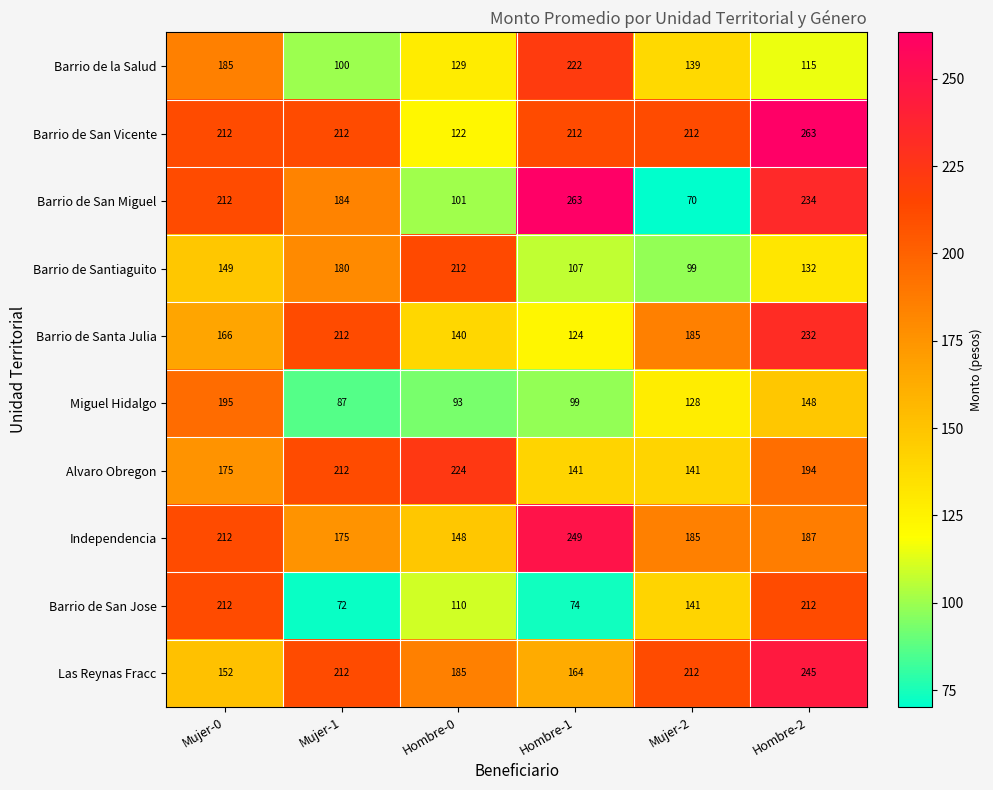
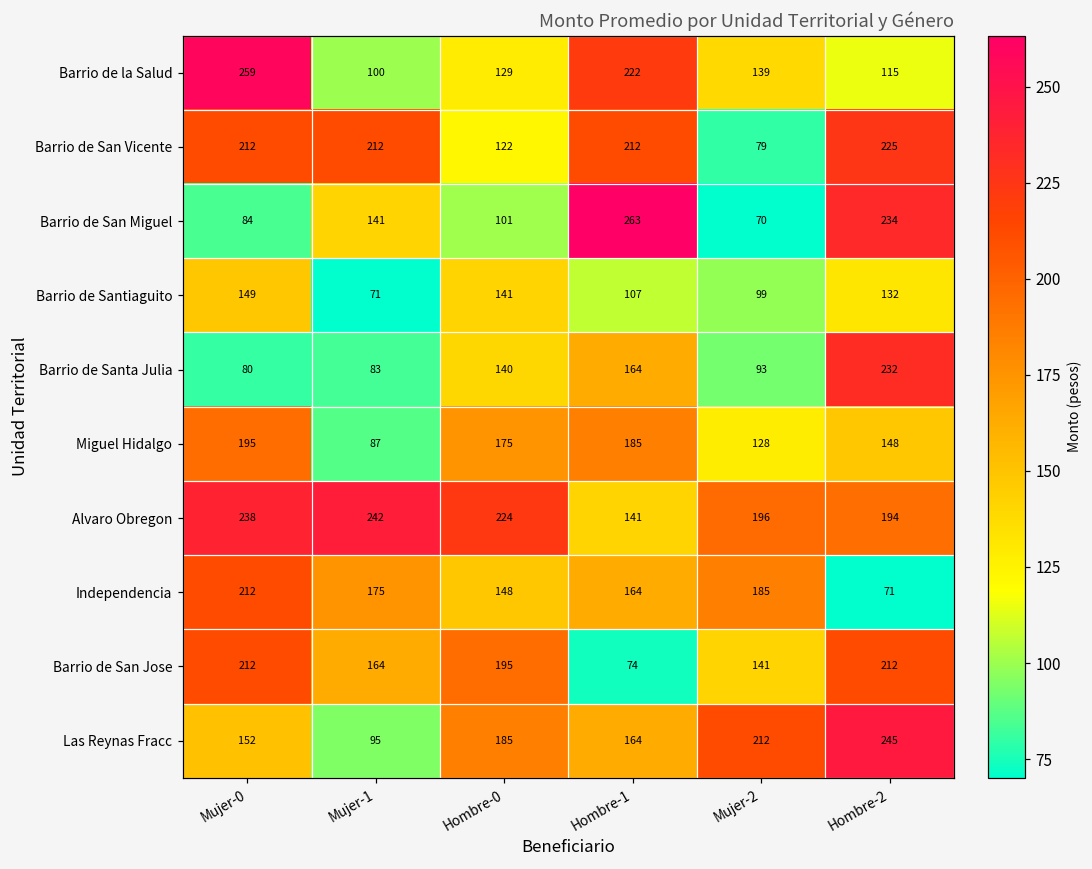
  {
    "Barrio de la Salud": {
-     "Mujer-0": 185,
+     "Mujer-0": 259,
      "Mujer-1": 100,
      "Hombre-0": 129,
      "Hombre-1": 222,
      "Mujer-2": 139,
      "Hombre-2": 115
    },
    "Barrio de San Vicente": {
      "Mujer-0": 212,
      "Mujer-1": 212,
      "Hombre-0": 122,
      "Hombre-1": 212,
-     "Mujer-2": 212,
-     "Hombre-2": 263
+     "Mujer-2": 79,
+     "Hombre-2": 225
    },
    "Barrio de San Miguel": {
-     "Mujer-0": 212,
-     "Mujer-1": 184,
+     "Mujer-0": 84,
+     "Mujer-1": 141,
      "Hombre-0": 101,
      "Hombre-1": 263,
      "Mujer-2": 70,
      "Hombre-2": 234
    },
    "Barrio de Santiaguito": {
      "Mujer-0": 149,
-     "Mujer-1": 180,
-     "Hombre-0": 212,
+     "Mujer-1": 71,
+     "Hombre-0": 141,
      "Hombre-1": 107,
      "Mujer-2": 99,
      "Hombre-2": 132
    },
    "Barrio de Santa Julia": {
-     "Mujer-0": 166,
-     "Mujer-1": 212,
+     "Mujer-0": 80,
+     "Mujer-1": 83,
      "Hombre-0": 140,
-     "Hombre-1": 124,
-     "Mujer-2": 185,
+     "Hombre-1": 164,
+     "Mujer-2": 93,
      "Hombre-2": 232
    },
    "Miguel Hidalgo": {
      "Mujer-0": 195,
      "Mujer-1": 87,
-     "Hombre-0": 93,
-     "Hombre-1": 99,
+     "Hombre-0": 175,
+     "Hombre-1": 185,
      "Mujer-2": 128,
      "Hombre-2": 148
    },
    "Alvaro Obregon": {
-     "Mujer-0": 175,
-     "Mujer-1": 212,
+     "Mujer-0": 238,
+     "Mujer-1": 242,
      "Hombre-0": 224,
      "Hombre-1": 141,
-     "Mujer-2": 141,
+     "Mujer-2": 196,
      "Hombre-2": 194
    },
    "Independencia": {
      "Mujer-0": 212,
      "Mujer-1": 175,
      "Hombre-0": 148,
-     "Hombre-1": 249,
+     "Hombre-1": 164,
      "Mujer-2": 185,
-     "Hombre-2": 187
+     "Hombre-2": 71
    },
    "Barrio de San Jose": {
      "Mujer-0": 212,
-     "Mujer-1": 72,
-     "Hombre-0": 110,
+     "Mujer-1": 164,
+     "Hombre-0": 195,
      "Hombre-1": 74,
      "Mujer-2": 141,
      "Hombre-2": 212
    },
    "Las Reynas Fracc": {
      "Mujer-0": 152,
-     "Mujer-1": 212,
+     "Mujer-1": 95,
      "Hombre-0": 185,
      "Hombre-1": 164,
      "Mujer-2": 212,
      "Hombre-2": 245
    }
  }
